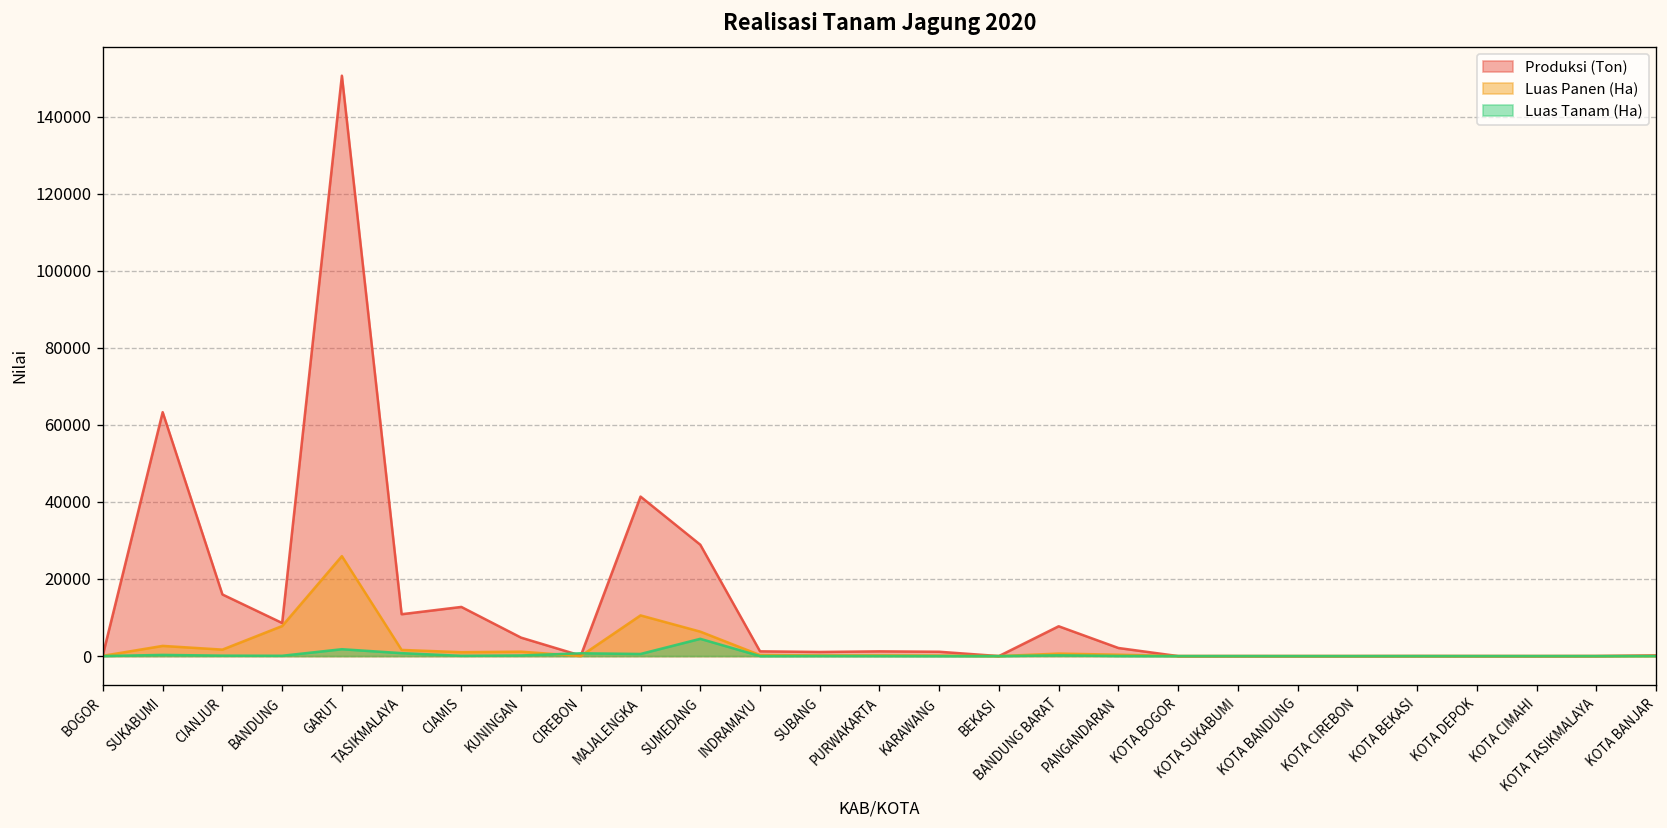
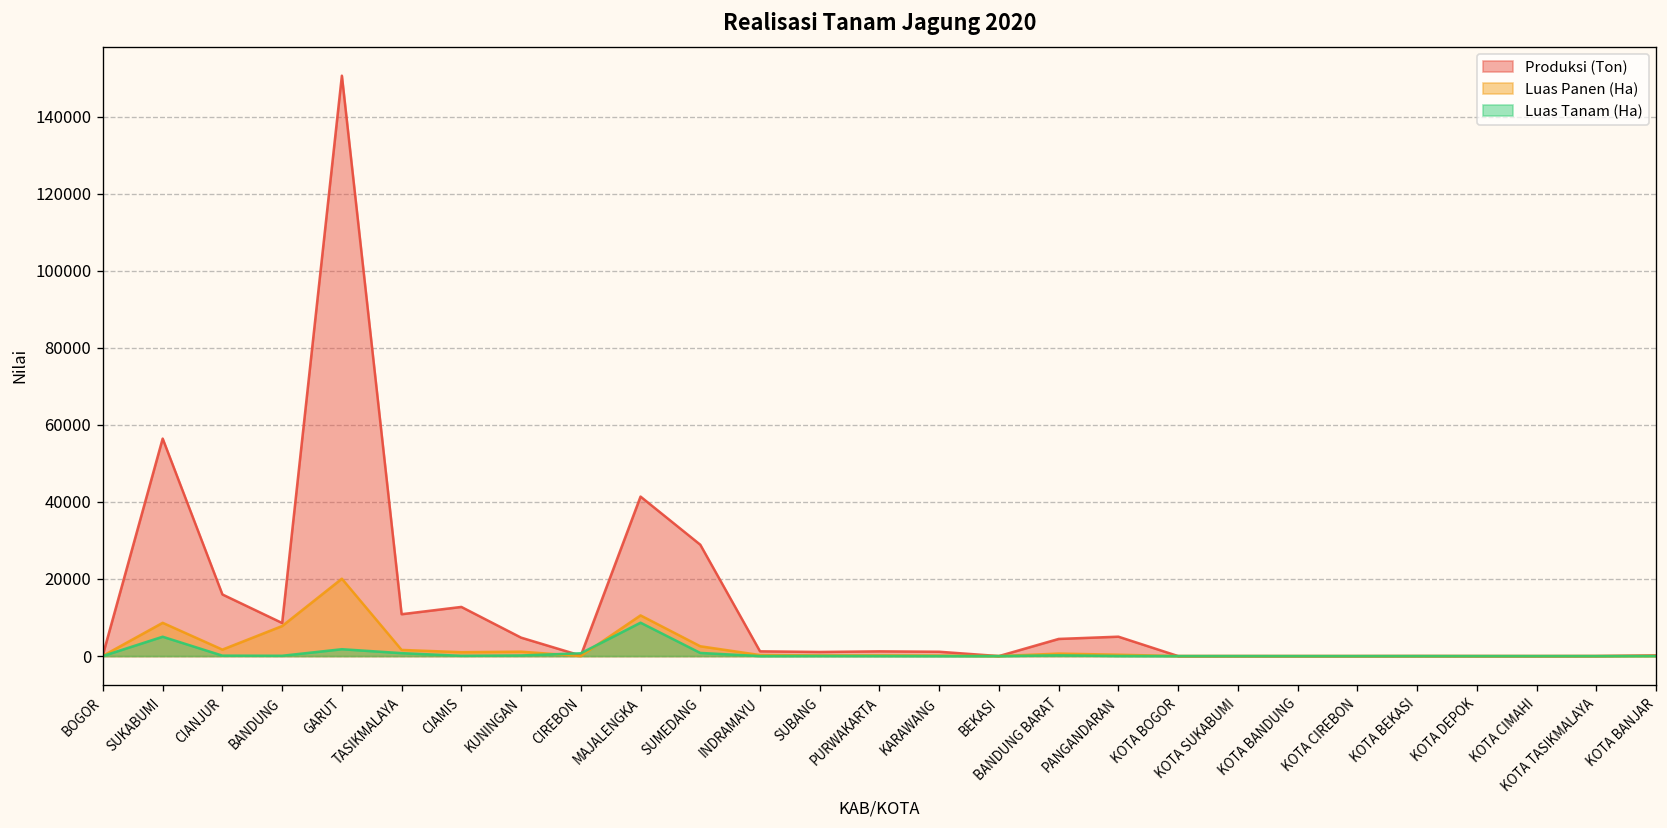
  {
    "Produksi (Ton)": {
-     "SUKABUMI": 63000,
+     "SUKABUMI": 56000,
      "CIANJUR": 16000,
      "GARUT": 151000,
      "TASIKMALAYA": 11000,
      "CIAMIS": 13000,
      "KUNINGAN": 5000,
      "MAJALENGKA": 41000,
      "SUMEDANG": 29000,
      "INDRAMAYU": 1000,
      "SUBANG": 1000,
      "PURWAKARTA": 1000,
      "KARAWANG": 1000,
-     "BANDUNG BARAT": 8000,
-     "PANGANDARAN": 2000
+     "BANDUNG BARAT": 4000,
+     "PANGANDARAN": 5000
    },
    "Luas Panen (Ha)": {
-     "SUKABUMI": 3000,
+     "SUKABUMI": 9000,
      "CIANJUR": 2000,
-     "GARUT": 26000,
+     "GARUT": 20000,
      "TASIKMALAYA": 2000,
      "CIAMIS": 1000,
      "KUNINGAN": 1000,
      "MAJALENGKA": 11000,
-     "SUMEDANG": 6000
+     "SUMEDANG": 3000
    },
    "Luas Tanam (Ha)": {
-     "SUKABUMI": 0,
+     "SUKABUMI": 5000,
      "CIANJUR": 0,
      "BANDUNG": 0,
      "GARUT": 2000,
      "TASIKMALAYA": 1000,
      "CIAMIS": 0,
      "KUNINGAN": 0,
-     "MAJALENGKA": 1000,
-     "SUMEDANG": 4000
+     "MAJALENGKA": 9000,
+     "SUMEDANG": 1000
    }
  }
